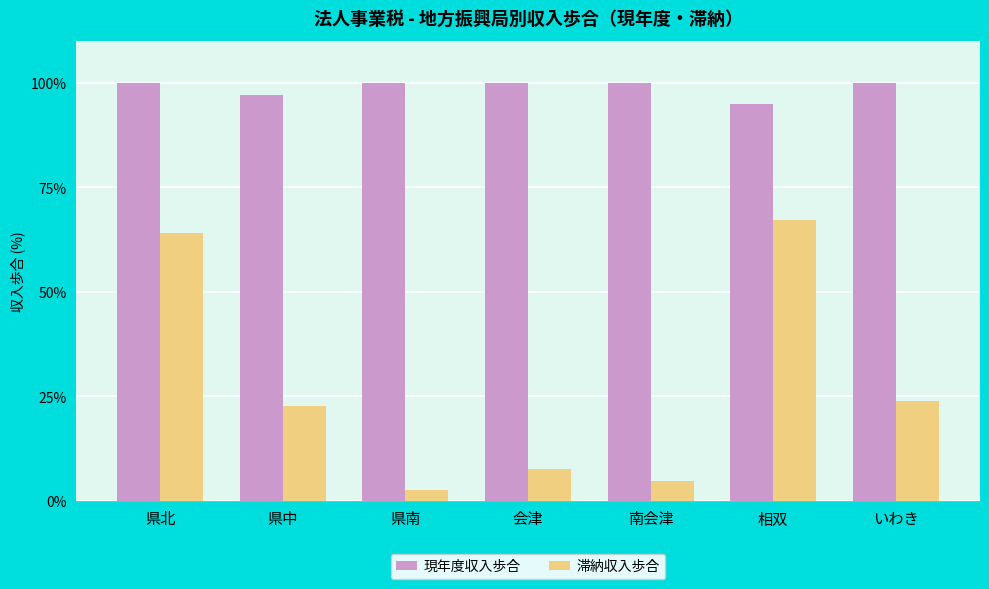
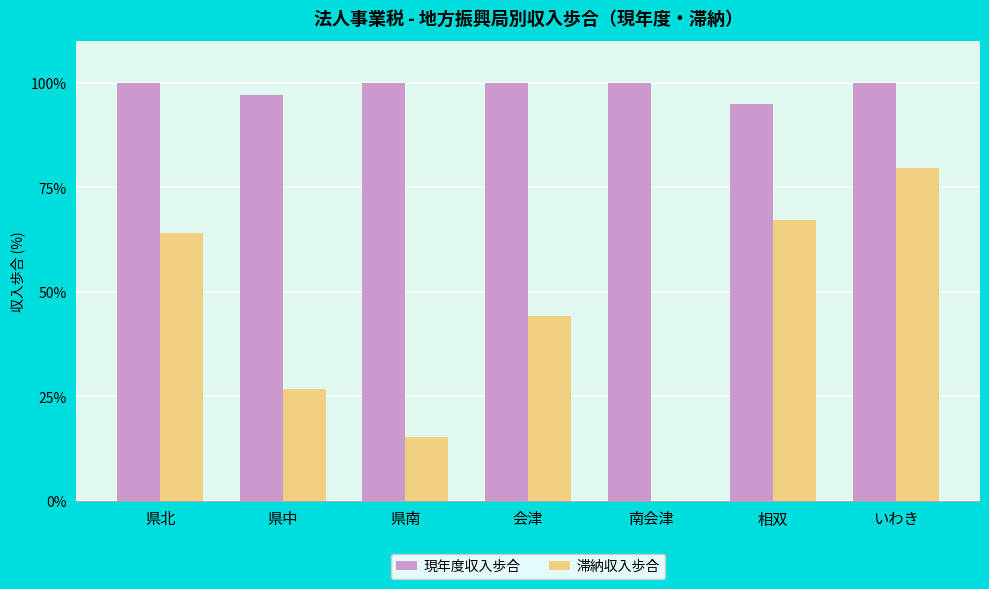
  {
    "現年度収入歩合": {
      "県北": "100%",
      "県中": "97%",
      "県南": "100%",
      "会津": "100%",
      "南会津": "100%",
      "相双": "95%",
      "いわき": "100%"
    },
    "滞納収入歩合": {
      "県北": "64%",
-     "県中": "23%",
-     "県南": "3%",
-     "会津": "8%",
-     "南会津": "5%",
+     "県中": "27%",
+     "県南": "15%",
+     "会津": "44%",
+     "南会津": "0%",
      "相双": "67%",
-     "いわき": "24%"
+     "いわき": "80%"
    }
  }
